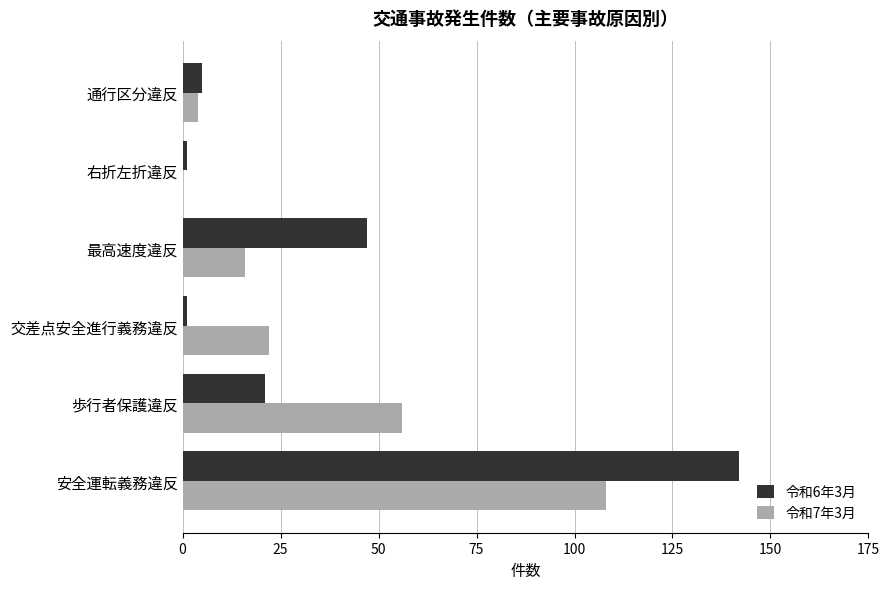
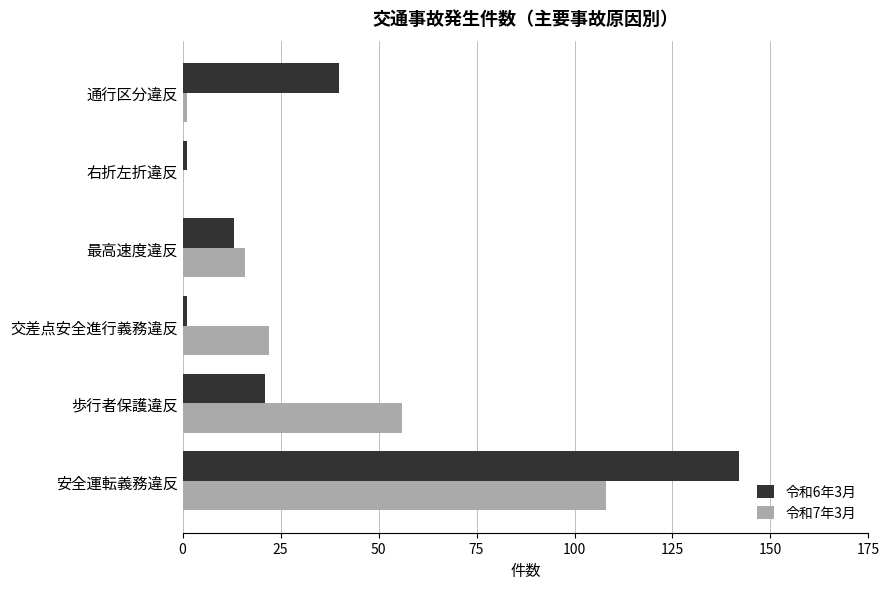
  {
    "令和6年3月": {
-     "通行区分違反": 5,
+     "通行区分違反": 40,
      "右折左折違反": 1,
-     "最高速度違反": 47,
+     "最高速度違反": 13,
      "交差点安全進行義務違反": 1,
      "歩行者保護違反": 21,
      "安全運転義務違反": 142
    },
    "令和7年3月": {
-     "通行区分違反": 4,
+     "通行区分違反": 1,
      "右折左折違反": 0,
      "最高速度違反": 16,
      "交差点安全進行義務違反": 22,
      "歩行者保護違反": 56,
      "安全運転義務違反": 108
    }
  }
